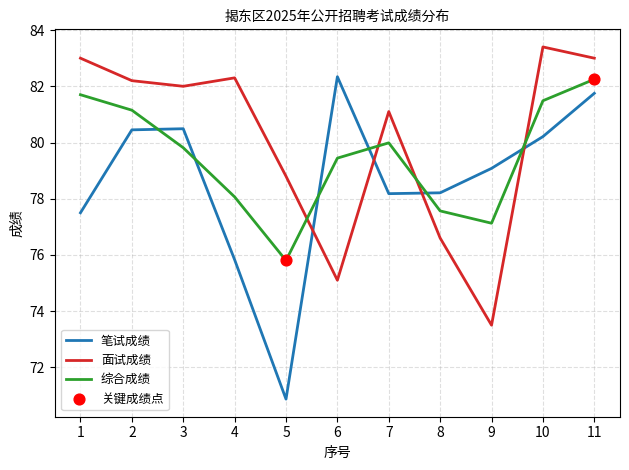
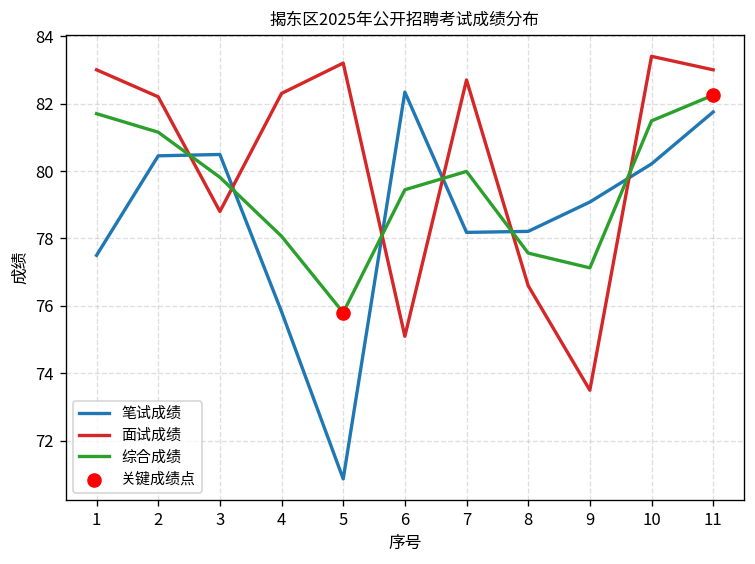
  {
    "笔试成绩": {
      "1": 77.5,
      "2": 80.5,
      "3": 80.5,
      "4": 75.8,
      "5": 70.9,
      "6": 82.3,
      "7": 78.2,
      "8": 78.2,
      "9": 79.1,
      "10": 80.2,
      "11": 81.8
    },
    "面试成绩": {
      "1": 83.0,
      "2": 82.2,
-     "3": 82.0,
+     "3": 78.8,
      "4": 82.3,
-     "5": 78.8,
+     "5": 83.2,
      "6": 75.1,
-     "7": 81.1,
+     "7": 82.7,
      "8": 76.6,
      "9": 73.5,
      "10": 83.4,
      "11": 83.0
    },
    "综合成绩": {
      "1": 81.7,
      "2": 81.2,
      "3": 79.8,
      "4": 78.1,
      "6": 79.4,
      "7": 80.0,
      "8": 77.6,
      "9": 77.1,
      "10": 81.5
    }
  }
